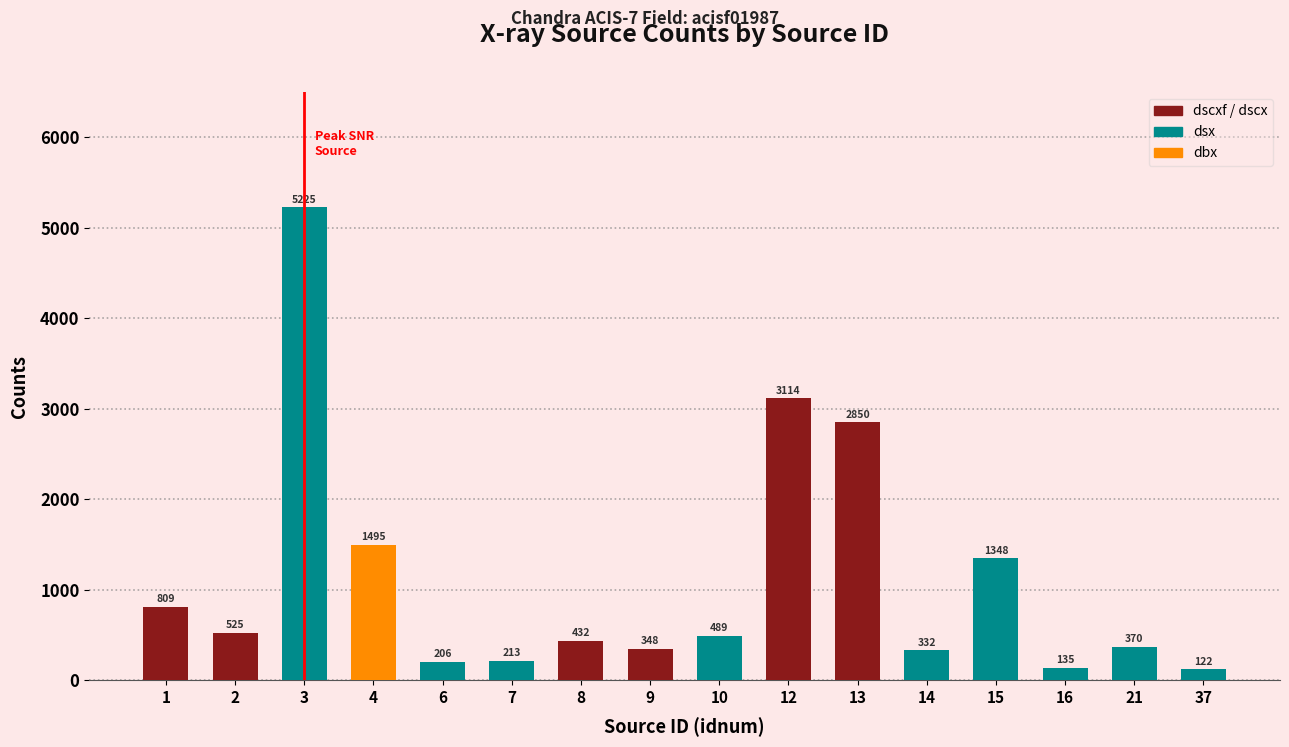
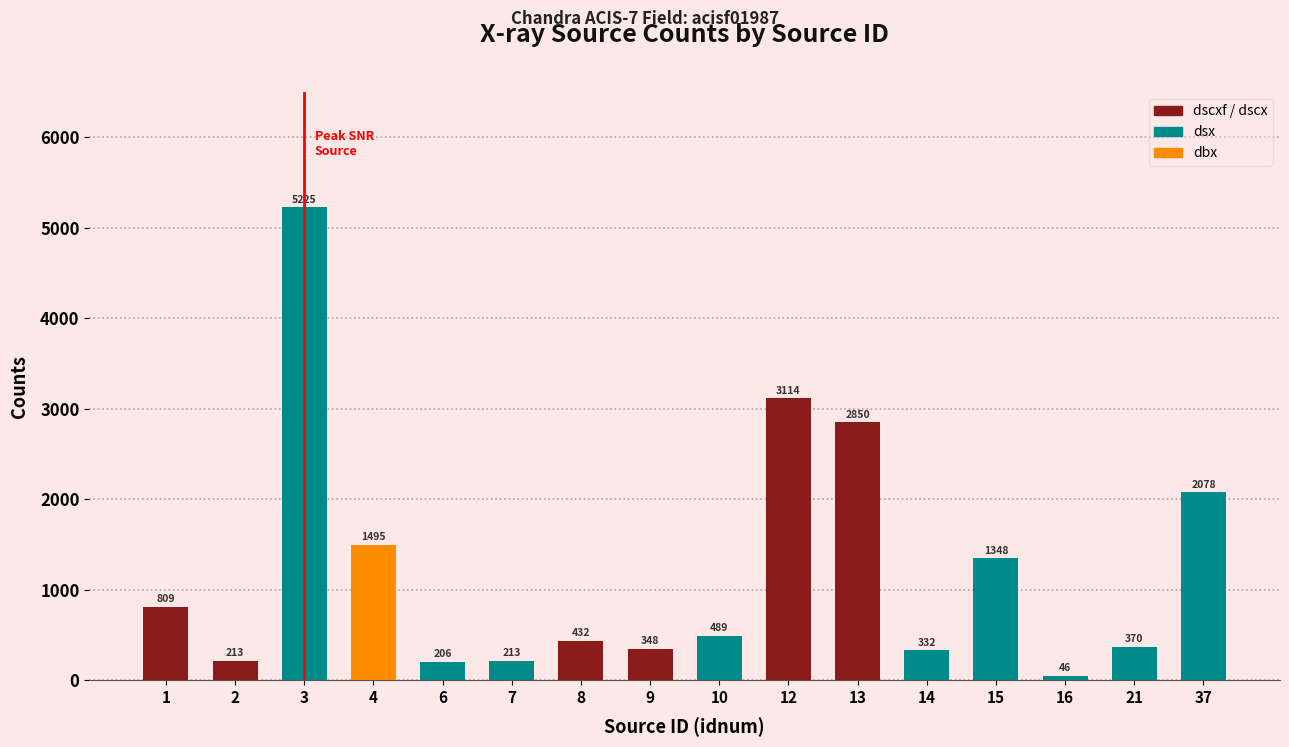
  {
    "1": 809,
-   "2": 525,
+   "2": 213,
    "3": 5225,
    "4": 1495,
    "6": 206,
    "7": 213,
    "8": 432,
    "9": 348,
    "10": 489,
    "12": 3114,
    "13": 2850,
    "14": 332,
    "15": 1348,
-   "16": 135,
+   "16": 46,
    "21": 370,
-   "37": 122
+   "37": 2078
  }
